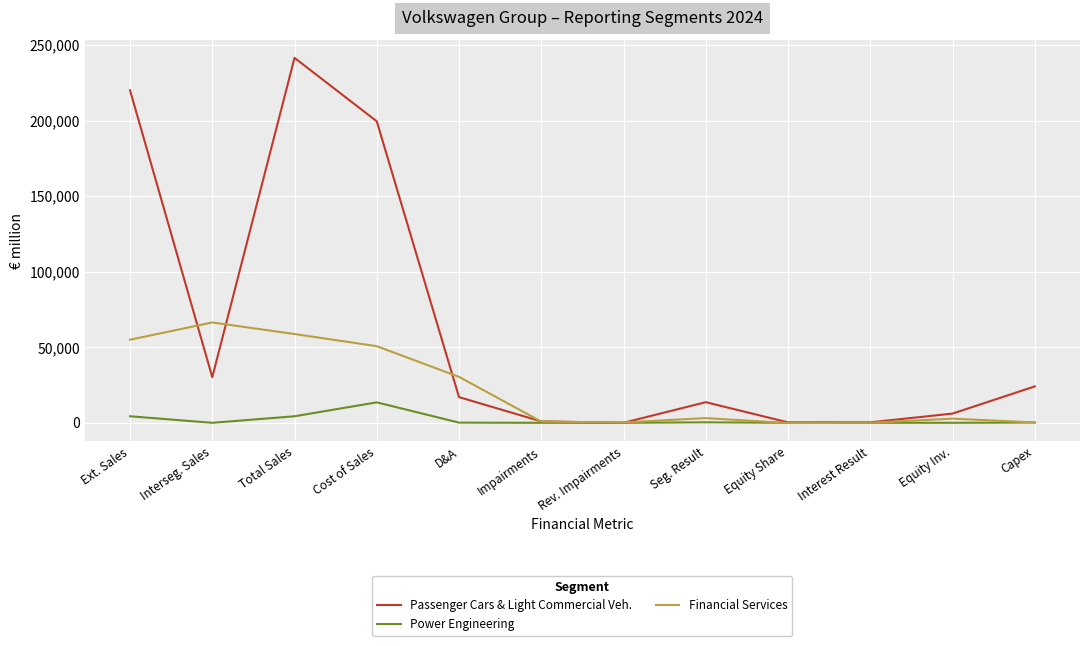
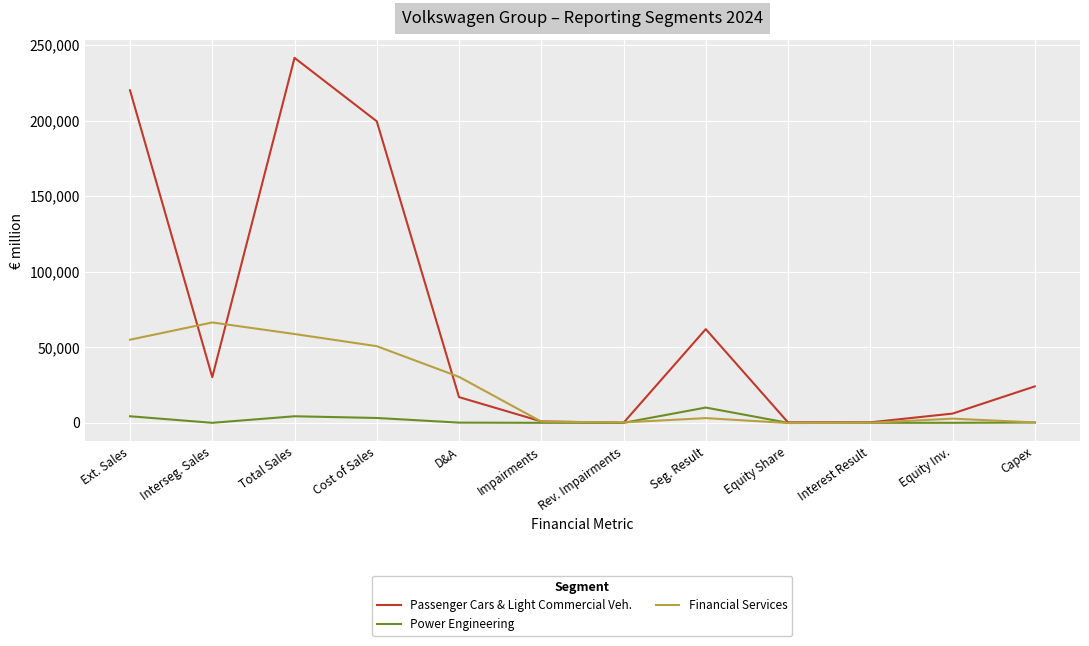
  {
    "Passenger Cars & Light Commercial Veh.": {
      "Ext. Sales": "220,000",
      "Interseg. Sales": "30,000",
      "Total Sales": "242,000",
      "Cost of Sales": "200,000",
      "D&A": "17,000",
-     "Seg. Result": "14,000",
+     "Seg. Result": "62,000",
      "Equity Inv.": "6,000",
      "Capex": "24,000"
    },
    "Power Engineering": {
      "Ext. Sales": "4,000",
      "Interseg. Sales": "0",
      "Total Sales": "4,000",
-     "Cost of Sales": "14,000",
+     "Cost of Sales": "3,000",
      "D&A": "0",
-     "Seg. Result": "0",
+     "Seg. Result": "10,000",
      "Equity Inv.": "0"
    },
    "Financial Services": {
      "Ext. Sales": "55,000",
      "Interseg. Sales": "66,000",
      "Total Sales": "59,000",
      "Cost of Sales": "51,000",
      "D&A": "30,000",
      "Seg. Result": "3,000",
      "Equity Inv.": "3,000"
    }
  }
